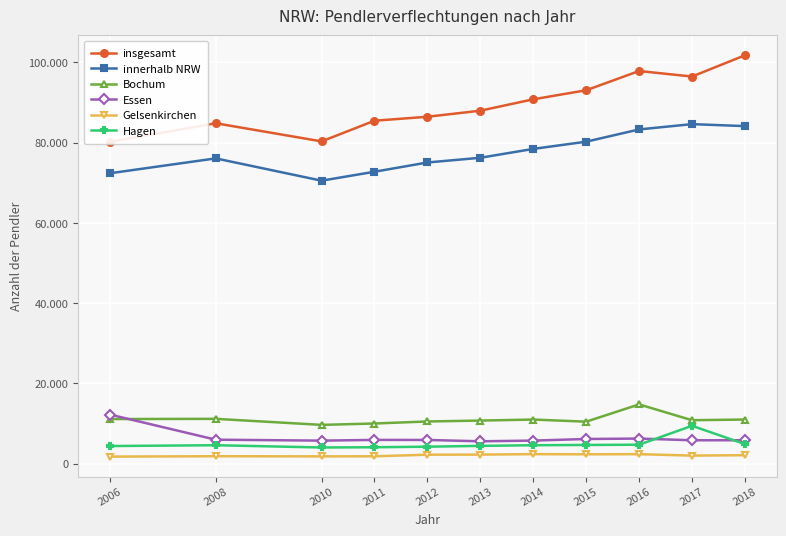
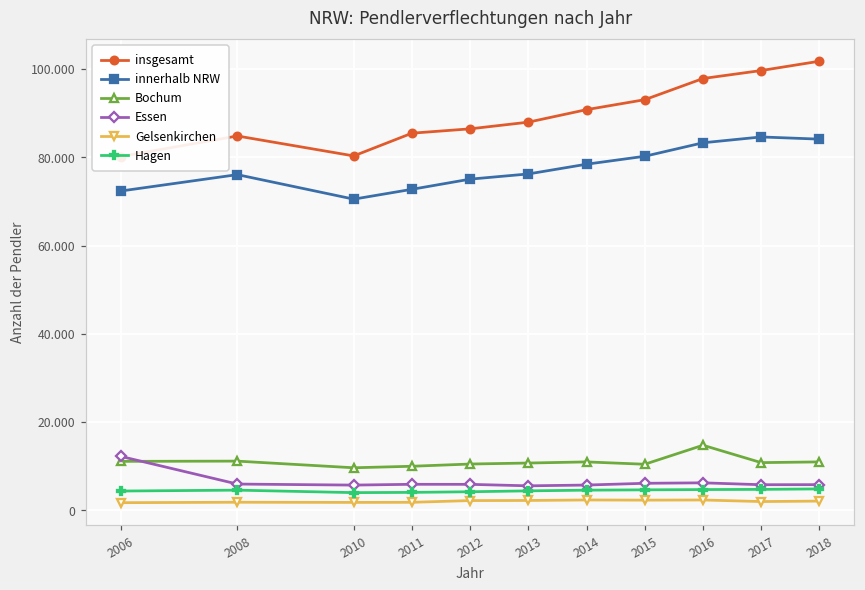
  {
    "insgesamt": {
      "2008": 85,
      "2010": 80,
      "2011": 85,
      "2012": 86,
      "2013": 88,
      "2014": 91,
      "2015": 93,
      "2016": 98,
-     "2017": 96,
+     "2017": 100,
      "2018": 102
    },
    "innerhalb NRW": {
      "2006": 72,
      "2008": 76,
      "2010": 71,
      "2011": 73,
      "2012": 75,
      "2013": 76,
      "2014": 78,
      "2015": 80,
      "2016": 83,
      "2017": 85,
      "2018": 84
    },
    "Bochum": {
      "2006": 11,
      "2008": 11,
      "2010": 10,
      "2011": 10,
      "2012": 11,
      "2013": 11,
      "2014": 11,
      "2015": 10,
      "2016": 15,
      "2017": 11,
      "2018": 11
    },
    "Essen": {
      "2006": 12,
      "2008": 6,
      "2010": 6,
      "2011": 6,
      "2012": 6,
      "2013": 6,
      "2014": 6,
      "2015": 6,
      "2016": 6,
      "2017": 6,
      "2018": 6
    },
    "Gelsenkirchen": {
      "2006": 2,
      "2008": 2,
      "2010": 2,
      "2011": 2,
      "2012": 2,
      "2013": 2,
      "2014": 2,
      "2015": 2,
      "2016": 2,
      "2017": 2,
      "2018": 2
    },
    "Hagen": {
      "2006": 4,
      "2008": 5,
      "2010": 4,
      "2011": 4,
      "2012": 4,
      "2013": 4,
      "2014": 5,
      "2015": 5,
      "2016": 5,
-     "2017": 9,
+     "2017": 5,
      "2018": 5
    }
  }
